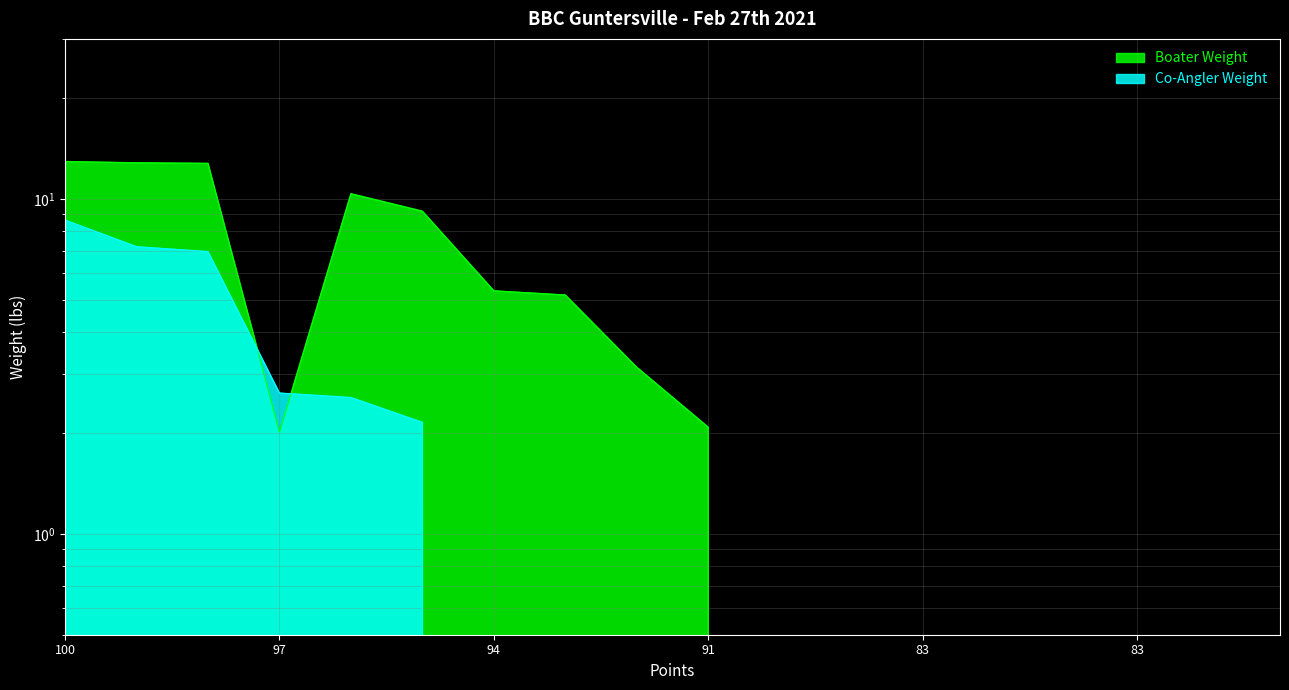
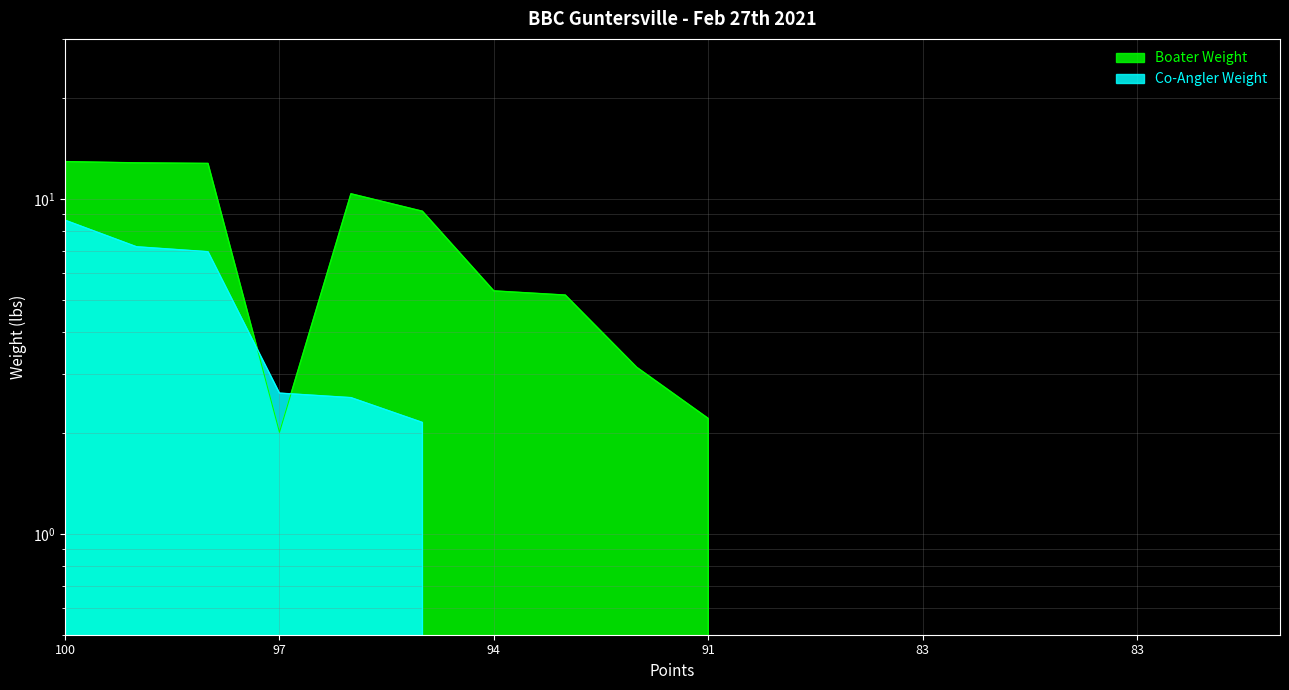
  {
    "Boater Weight": {
      "100": 12.9,
      "97": 2.0,
      "94": 5.3,
-     "91": 2.1
+     "91": 2.2
    },
    "Co-Angler Weight": {
      "100": 8.6,
      "97": 2.6
    }
  }
